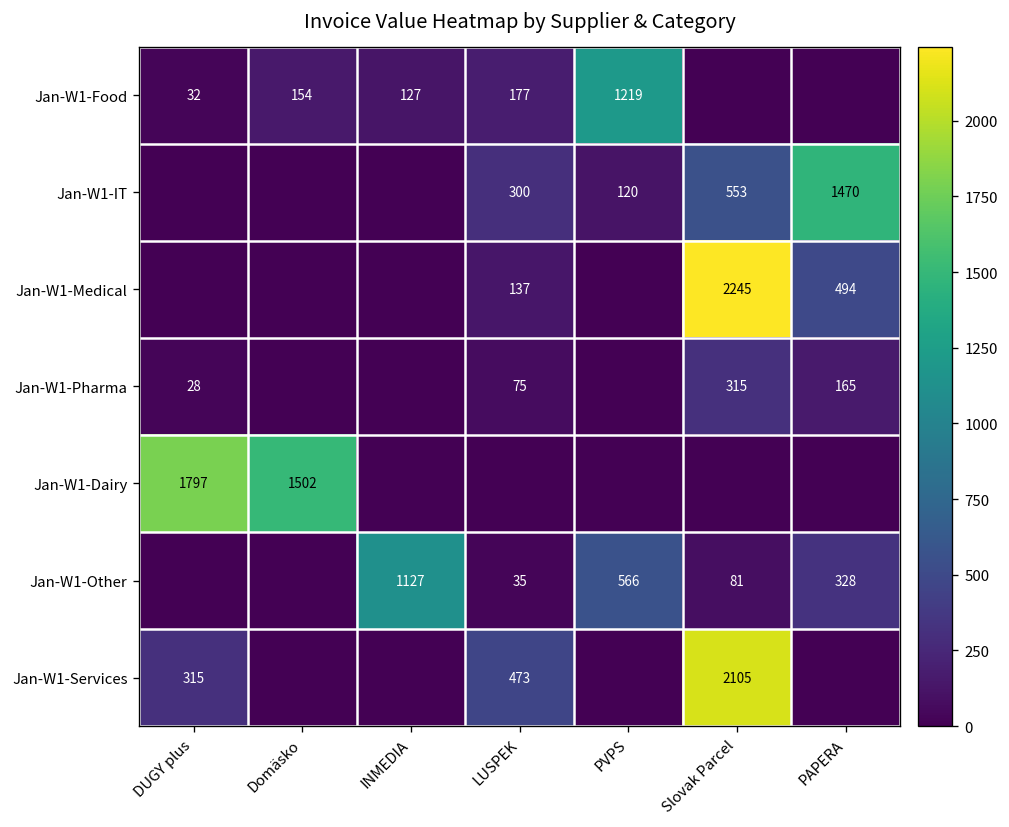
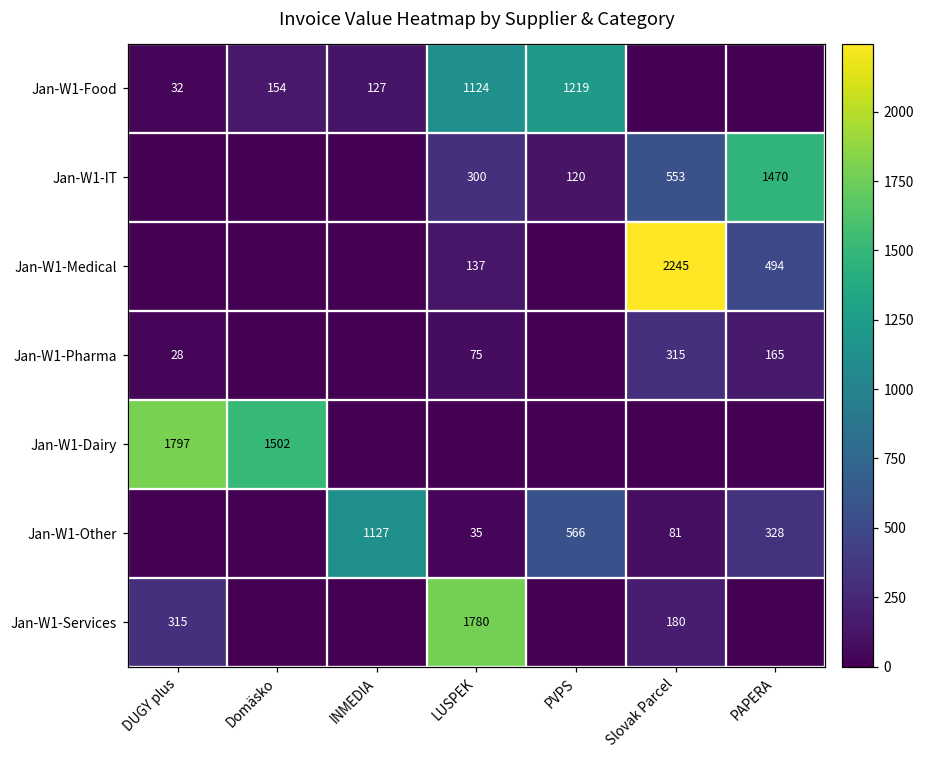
  {
    "Jan-W1-Food": {
      "DUGY plus": 32,
      "Domäsko": 154,
      "INMEDIA": 127,
-     "LUSPEK": 177,
+     "LUSPEK": 1124,
      "PVPS": 1219
    },
    "Jan-W1-IT": {
      "LUSPEK": 300,
      "PVPS": 120,
      "Slovak Parcel": 553,
      "PAPERA": 1470
    },
    "Jan-W1-Medical": {
      "LUSPEK": 137,
      "Slovak Parcel": 2245,
      "PAPERA": 494
    },
    "Jan-W1-Pharma": {
      "DUGY plus": 28,
      "LUSPEK": 75,
      "Slovak Parcel": 315,
      "PAPERA": 165
    },
    "Jan-W1-Dairy": {
      "DUGY plus": 1797,
      "Domäsko": 1502
    },
    "Jan-W1-Other": {
      "INMEDIA": 1127,
      "LUSPEK": 35,
      "PVPS": 566,
      "Slovak Parcel": 81,
      "PAPERA": 328
    },
    "Jan-W1-Services": {
      "DUGY plus": 315,
-     "LUSPEK": 473,
-     "Slovak Parcel": 2105
+     "LUSPEK": 1780,
+     "Slovak Parcel": 180
    }
  }
